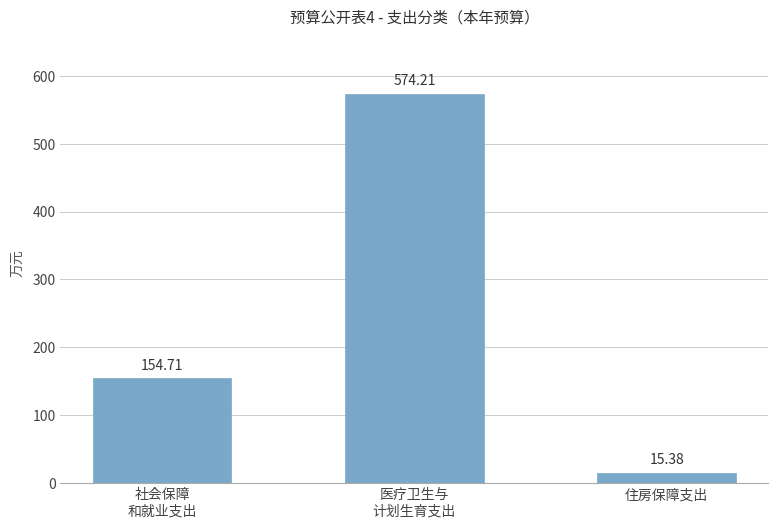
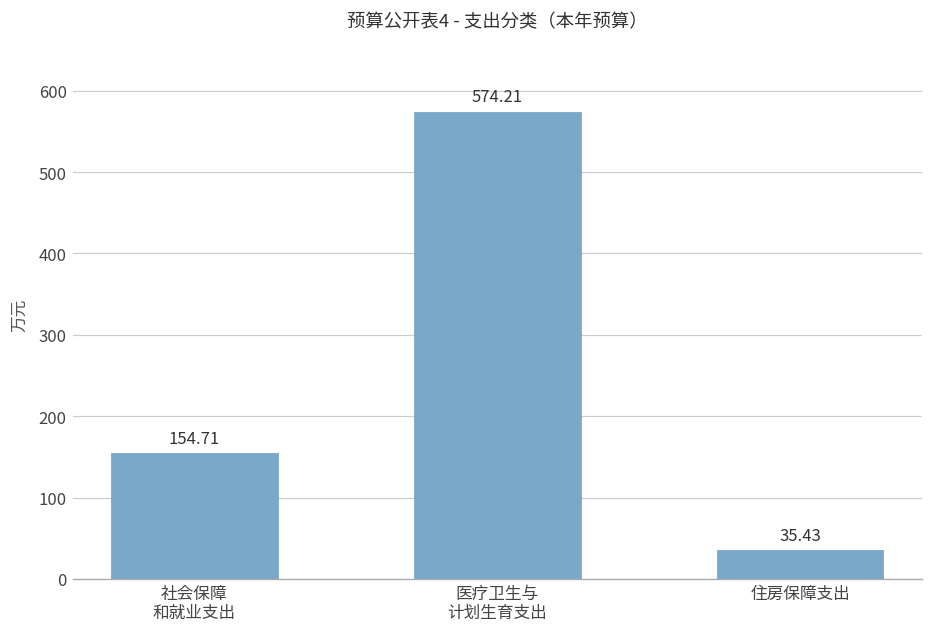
  {
    "社会保障 和就业支出": 154.71,
    "医疗卫生与 计划生育支出": 574.21,
-   "住房保障支出": 15.38
+   "住房保障支出": 35.43
  }
